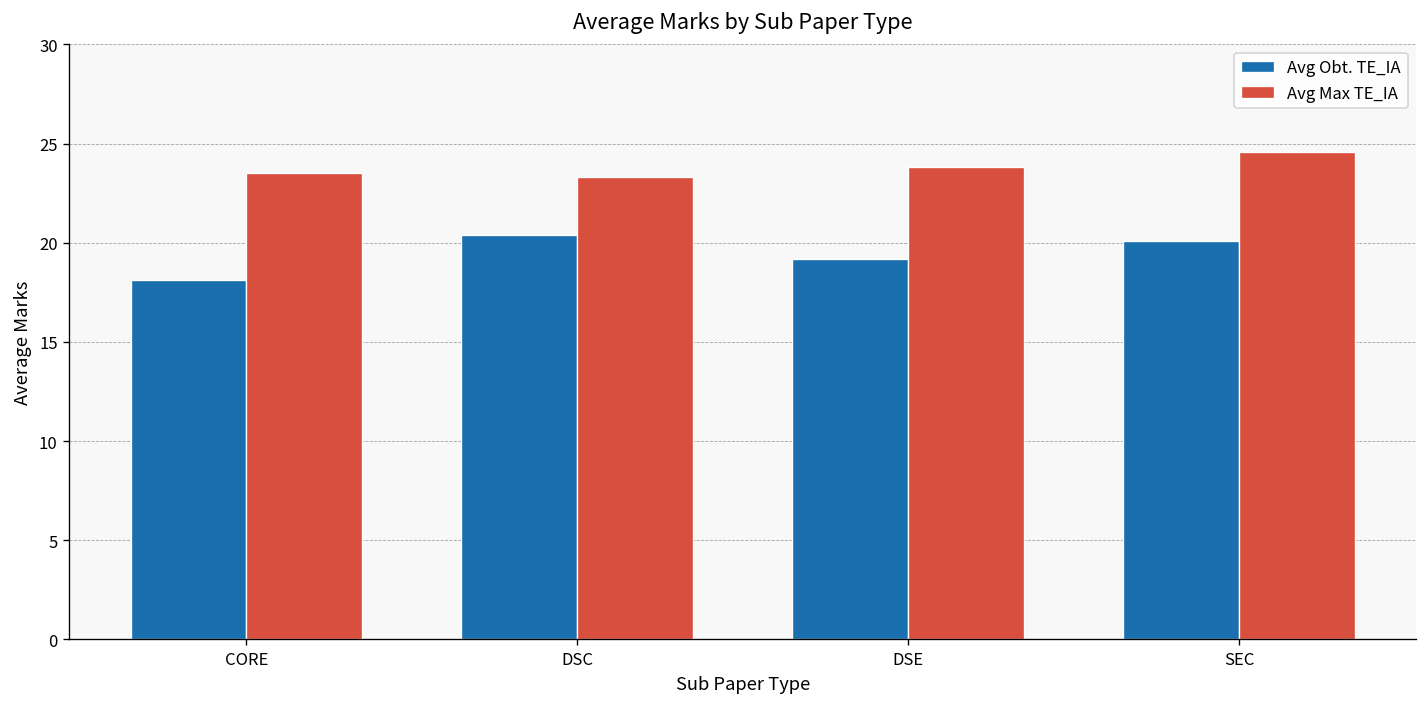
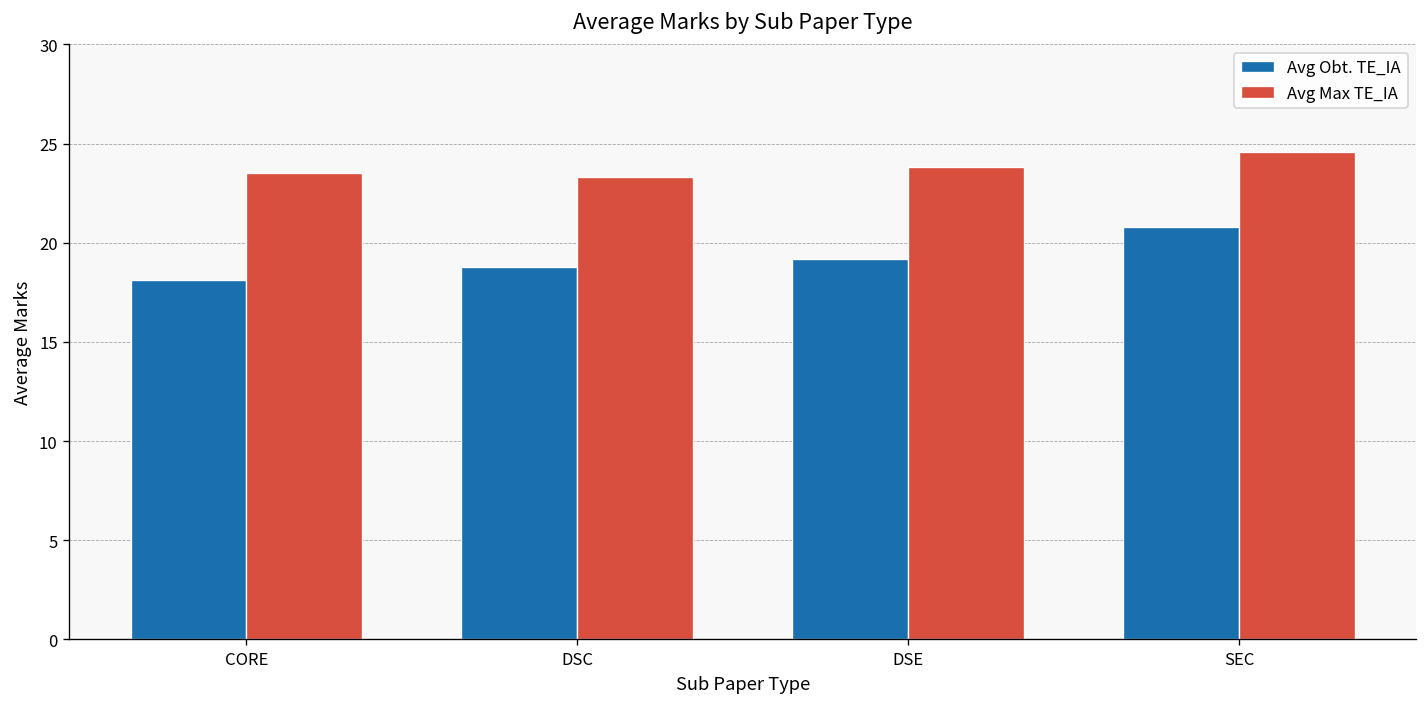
  {
    "Avg Obt. TE_IA": {
      "CORE": 18.1,
-     "DSC": 20.4,
+     "DSC": 18.8,
      "DSE": 19.2,
-     "SEC": 20.1
+     "SEC": 20.8
    },
    "Avg Max TE_IA": {
      "CORE": 23.5,
      "DSC": 23.3,
      "DSE": 23.8,
      "SEC": 24.6
    }
  }
